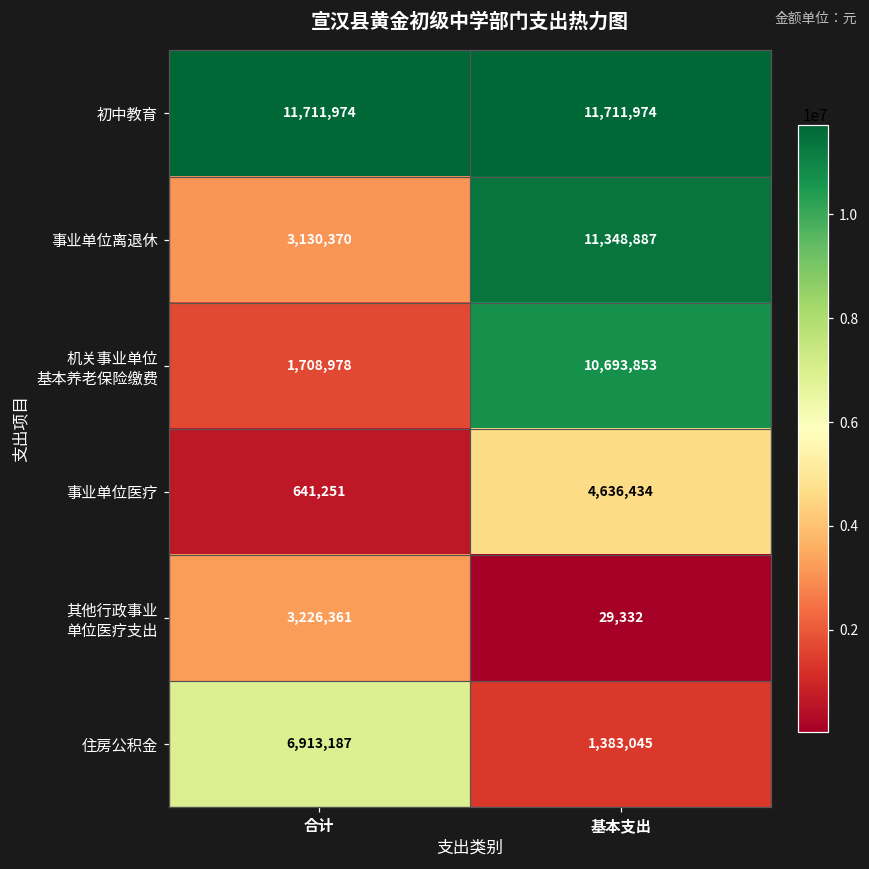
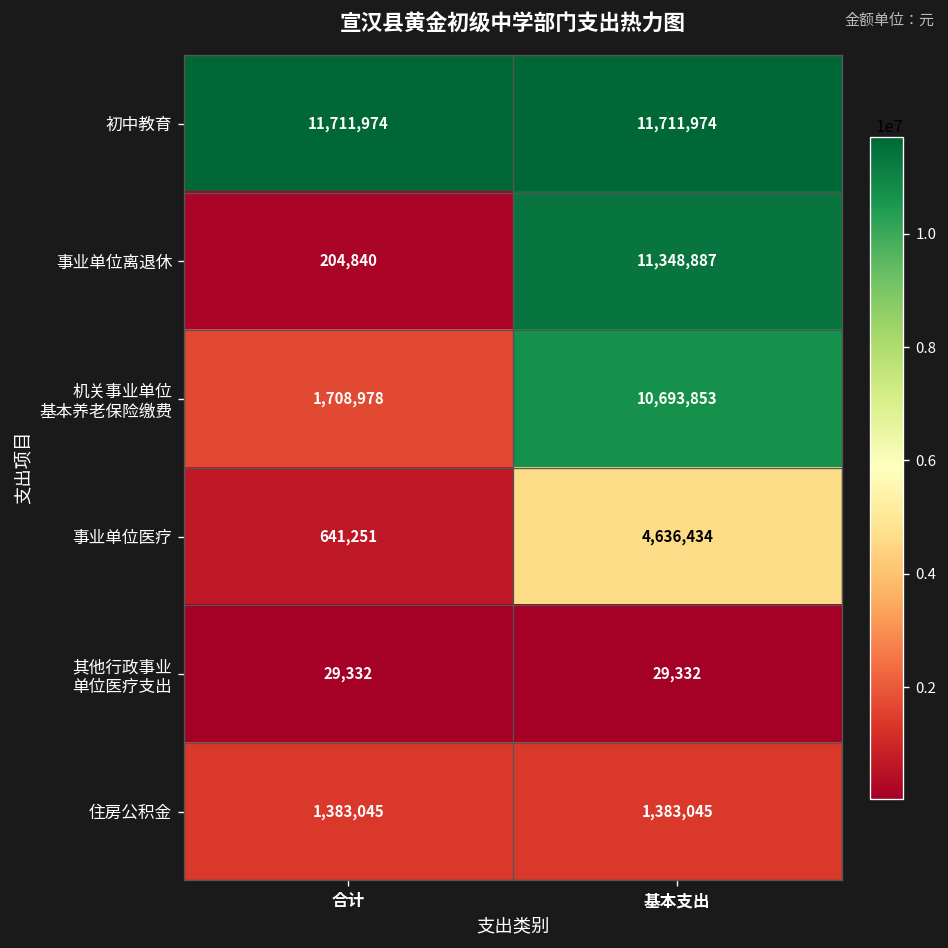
  {
    "初中教育": {
      "合计": "11,711,974",
      "基本支出": "11,711,974"
    },
    "事业单位离退休": {
-     "合计": "3,130,370",
+     "合计": "204,840",
      "基本支出": "11,348,887"
    },
    "机关事业单位 基本养老保险缴费": {
      "合计": "1,708,978",
      "基本支出": "10,693,853"
    },
    "事业单位医疗": {
      "合计": "641,251",
      "基本支出": "4,636,434"
    },
    "其他行政事业 单位医疗支出": {
-     "合计": "3,226,361",
+     "合计": "29,332",
      "基本支出": "29,332"
    },
    "住房公积金": {
-     "合计": "6,913,187",
+     "合计": "1,383,045",
      "基本支出": "1,383,045"
    }
  }
